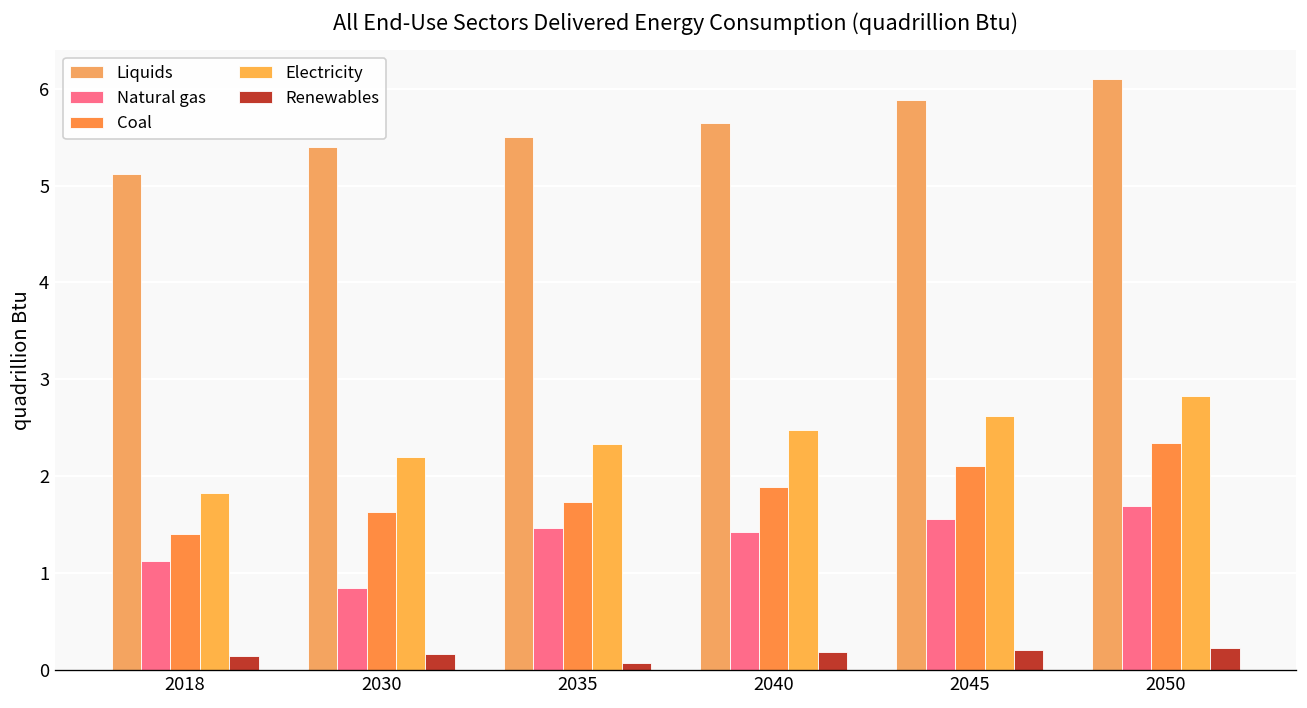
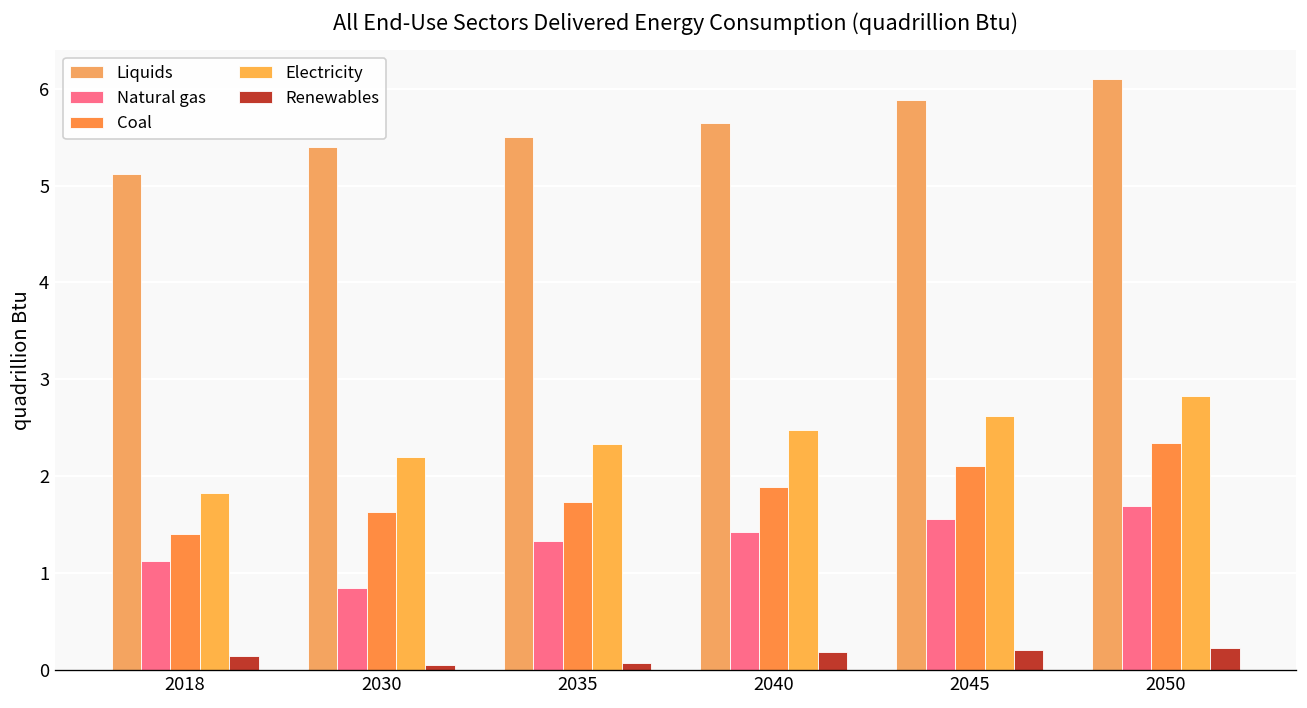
  {
    "Natural gas": {
      "2018": 1.1,
      "2030": 0.8,
-     "2035": 1.5,
+     "2035": 1.3,
      "2040": 1.4,
      "2045": 1.6,
      "2050": 1.7
    },
    "Renewables": {
      "2018": 0.1,
-     "2030": 0.2,
+     "2030": 0.1,
      "2035": 0.1,
      "2040": 0.2,
      "2045": 0.2,
      "2050": 0.2
    }
  }
